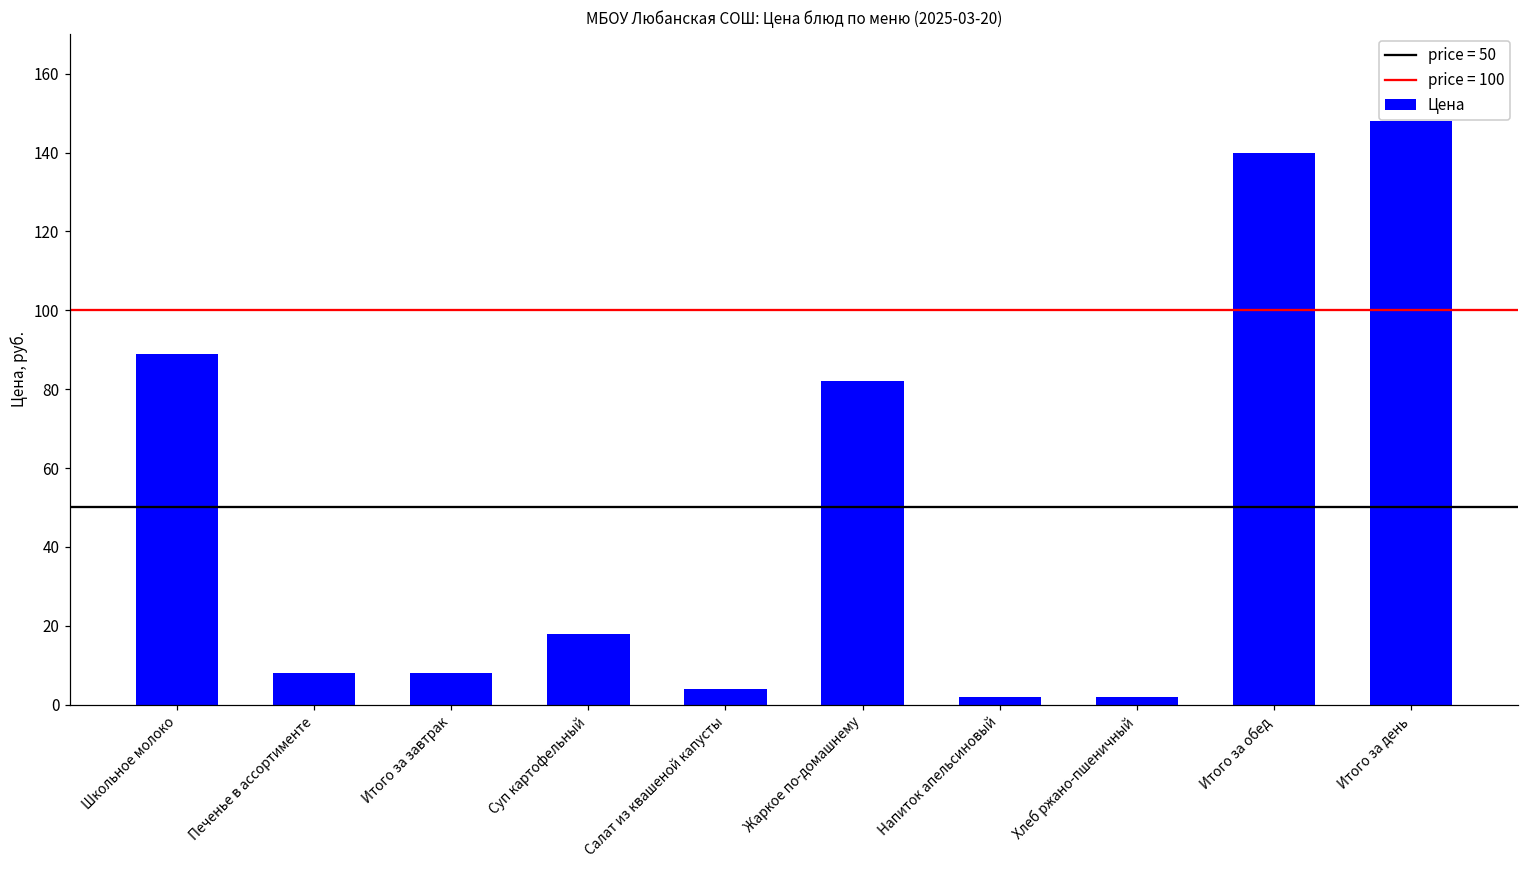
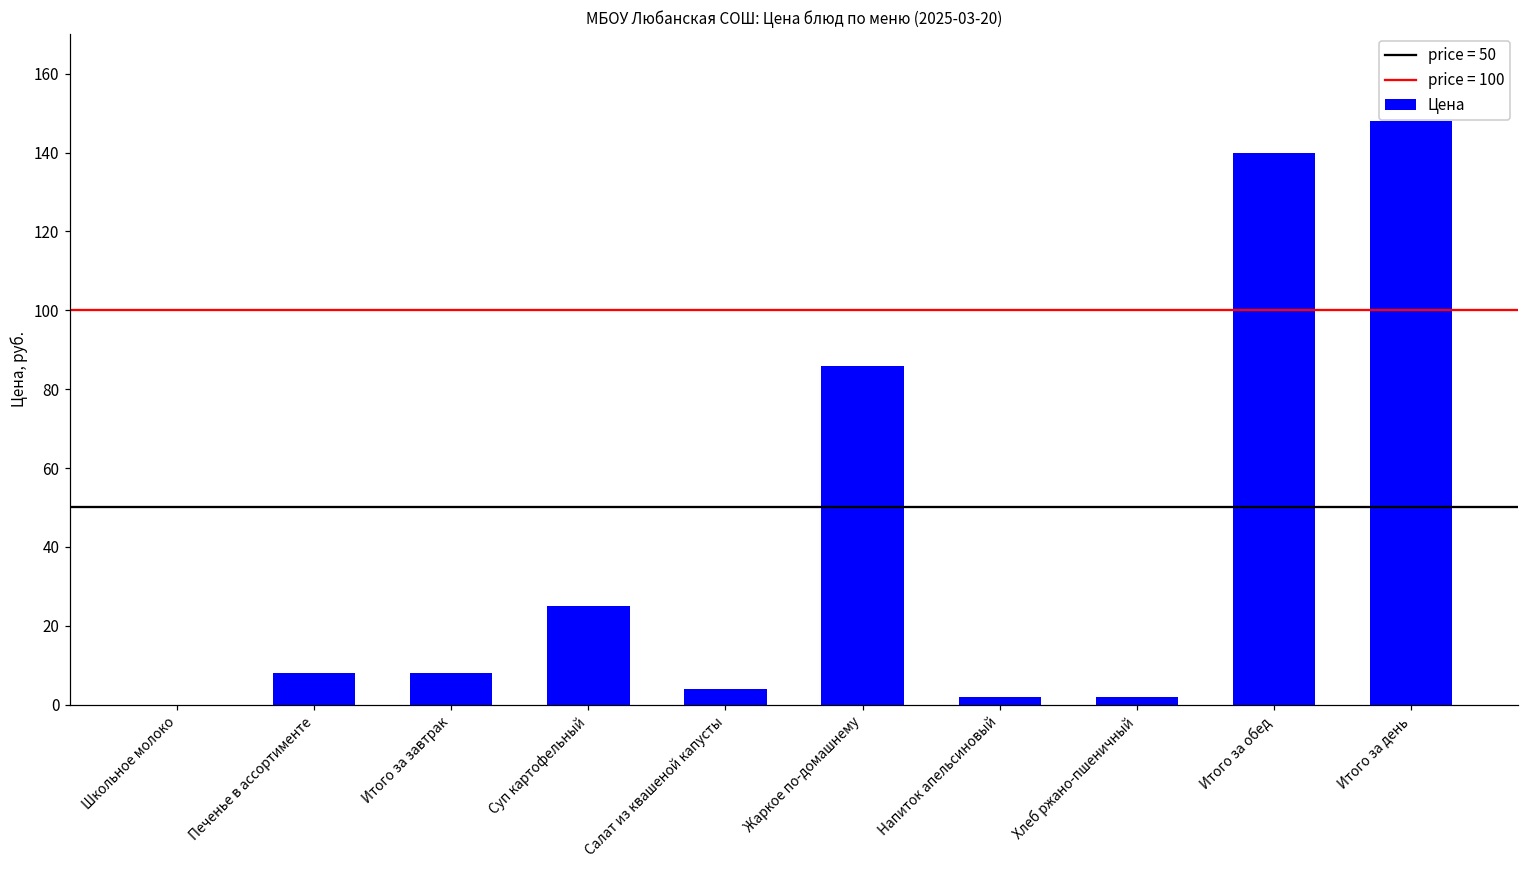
  {
-   "Школьное молоко": 89,
+   "Школьное молоко": 0,
    "Печенье в ассортименте": 8,
    "Итого за завтрак": 8,
-   "Суп картофельный": 18,
+   "Суп картофельный": 25,
    "Салат из квашеной капусты": 4,
-   "Жаркое по-домашнему": 82,
+   "Жаркое по-домашнему": 86,
    "Напиток апельсиновый": 2,
    "Хлеб ржано-пшеничный": 2,
    "Итого за обед": 140,
    "Итого за день": 148
  }
